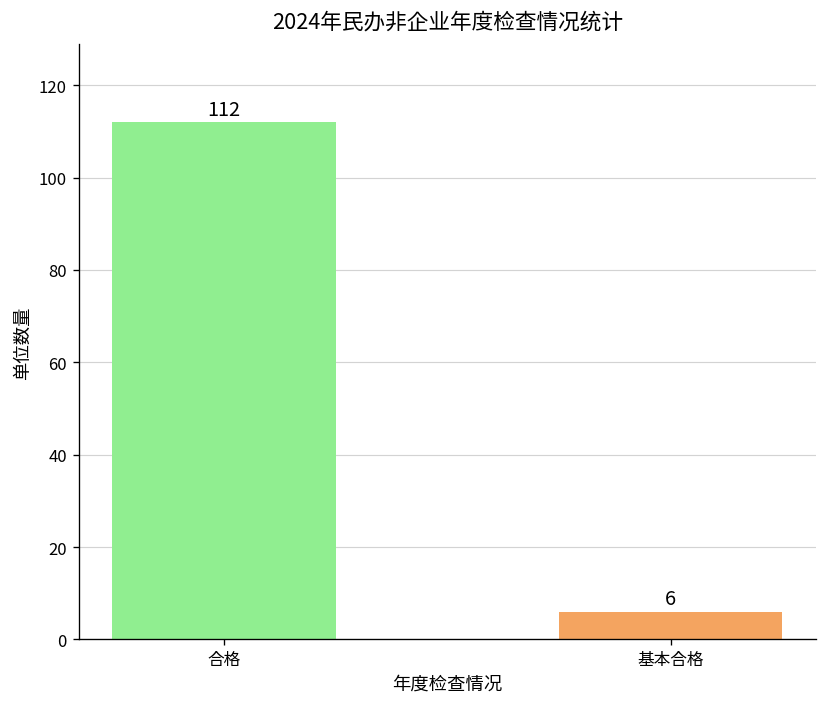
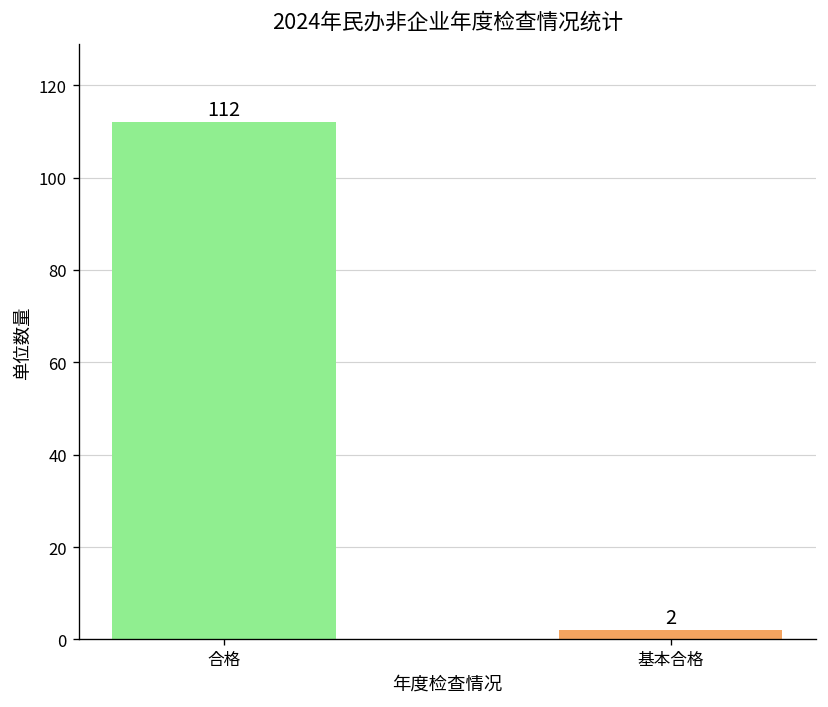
  {
    "合格": 112,
-   "基本合格": 6
+   "基本合格": 2
  }
